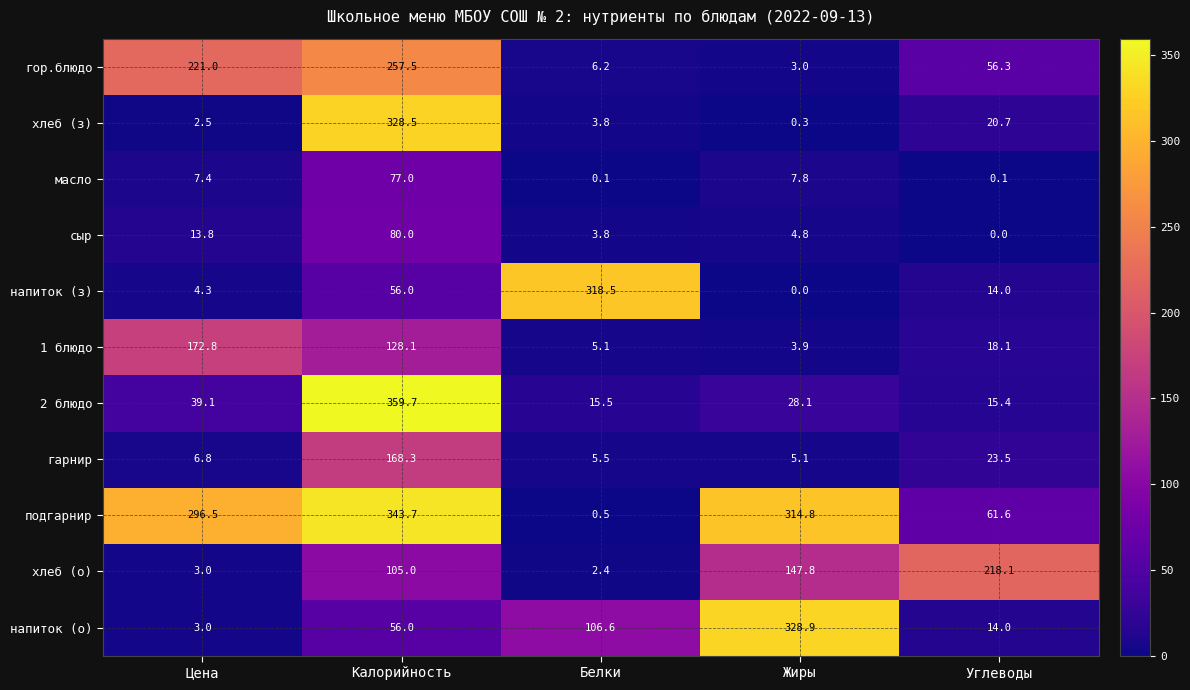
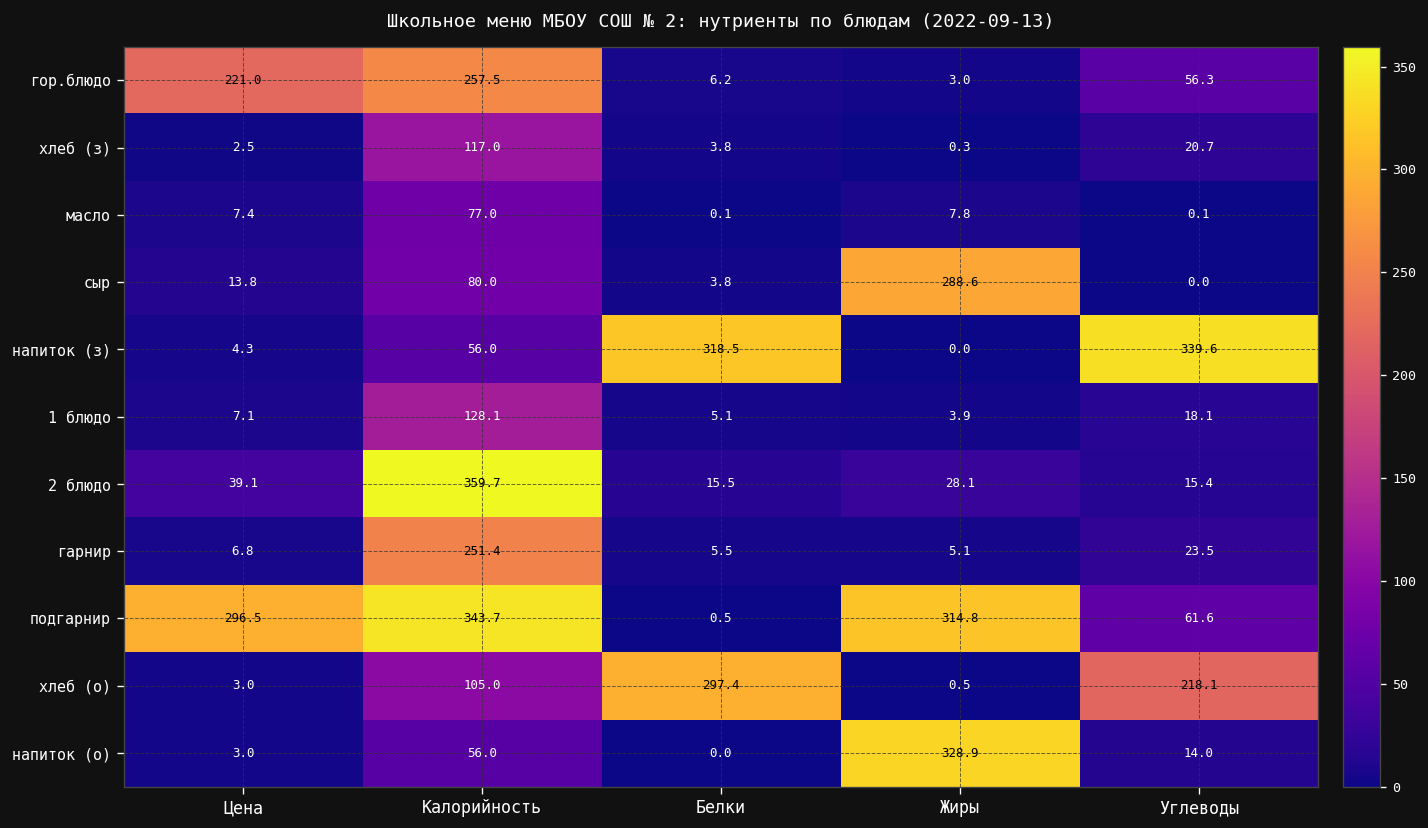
  {
    "гор.блюдо": {
      "Цена": 221.0,
      "Калорийность": 257.5,
      "Белки": 6.2,
      "Жиры": 3.0,
      "Углеводы": 56.3
    },
    "хлеб (з)": {
      "Цена": 2.5,
-     "Калорийность": 328.5,
+     "Калорийность": 117.0,
      "Белки": 3.8,
      "Жиры": 0.3,
      "Углеводы": 20.7
    },
    "масло": {
      "Цена": 7.4,
      "Калорийность": 77.0,
      "Белки": 0.1,
      "Жиры": 7.8,
      "Углеводы": 0.1
    },
    "сыр": {
      "Цена": 13.8,
      "Калорийность": 80.0,
      "Белки": 3.8,
-     "Жиры": 4.8,
+     "Жиры": 288.6,
      "Углеводы": 0.0
    },
    "напиток (з)": {
      "Цена": 4.3,
      "Калорийность": 56.0,
      "Белки": 318.5,
      "Жиры": 0.0,
-     "Углеводы": 14.0
+     "Углеводы": 339.6
    },
    "1 блюдо": {
-     "Цена": 172.8,
+     "Цена": 7.1,
      "Калорийность": 128.1,
      "Белки": 5.1,
      "Жиры": 3.9,
      "Углеводы": 18.1
    },
    "2 блюдо": {
      "Цена": 39.1,
      "Калорийность": 359.7,
      "Белки": 15.5,
      "Жиры": 28.1,
      "Углеводы": 15.4
    },
    "гарнир": {
      "Цена": 6.8,
-     "Калорийность": 168.3,
+     "Калорийность": 251.4,
      "Белки": 5.5,
      "Жиры": 5.1,
      "Углеводы": 23.5
    },
    "подгарнир": {
      "Цена": 296.5,
      "Калорийность": 343.7,
      "Белки": 0.5,
      "Жиры": 314.8,
      "Углеводы": 61.6
    },
    "хлеб (о)": {
      "Цена": 3.0,
      "Калорийность": 105.0,
-     "Белки": 2.4,
-     "Жиры": 147.8,
+     "Белки": 297.4,
+     "Жиры": 0.5,
      "Углеводы": 218.1
    },
    "напиток (о)": {
      "Цена": 3.0,
      "Калорийность": 56.0,
-     "Белки": 106.6,
+     "Белки": 0.0,
      "Жиры": 328.9,
      "Углеводы": 14.0
    }
  }
